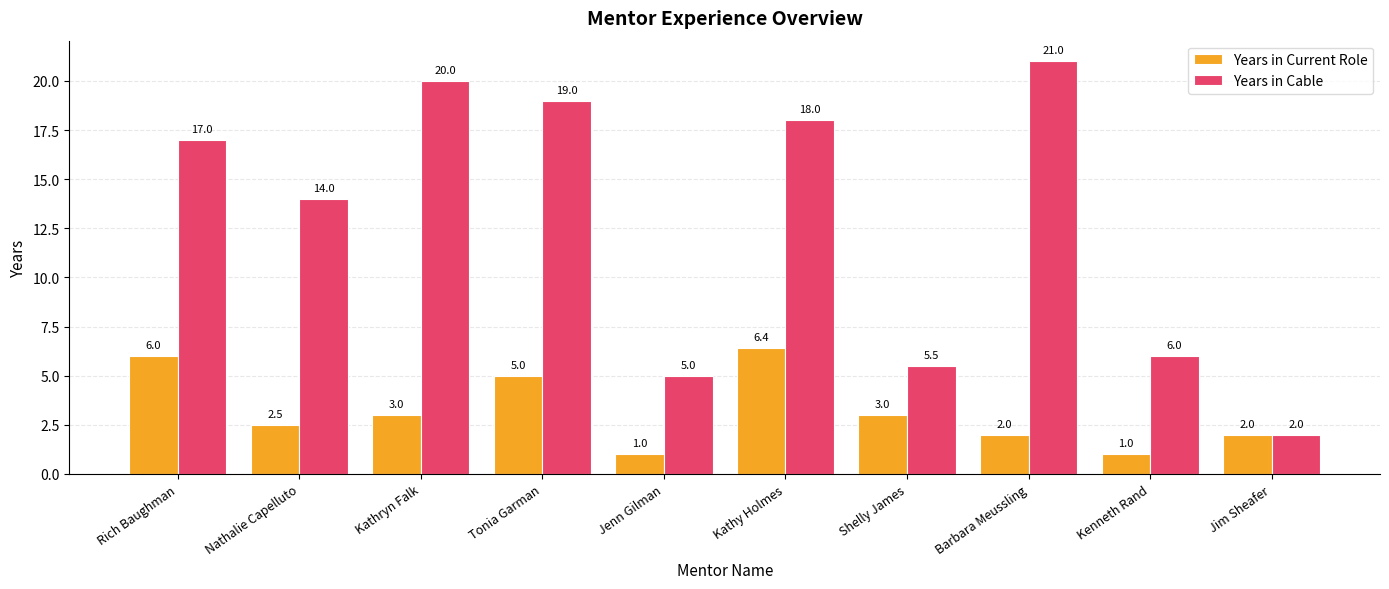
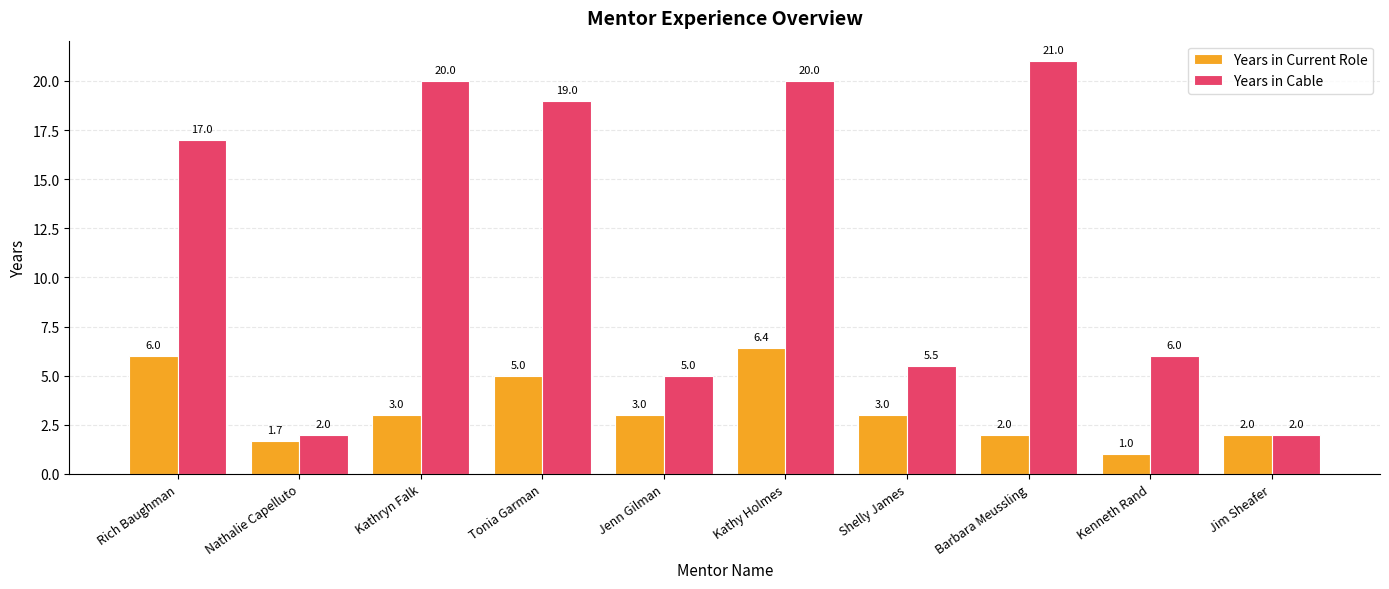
  {
    "Years in Current Role": {
      "Rich Baughman": 6.0,
-     "Nathalie Capelluto": 2.5,
+     "Nathalie Capelluto": 1.7,
      "Kathryn Falk": 3.0,
      "Tonia Garman": 5.0,
-     "Jenn Gilman": 1.0,
+     "Jenn Gilman": 3.0,
      "Kathy Holmes": 6.4,
      "Shelly James": 3.0,
      "Barbara Meussling": 2.0,
      "Kenneth Rand": 1.0,
      "Jim Sheafer": 2.0
    },
    "Years in Cable": {
      "Rich Baughman": 17.0,
-     "Nathalie Capelluto": 14.0,
+     "Nathalie Capelluto": 2.0,
      "Kathryn Falk": 20.0,
      "Tonia Garman": 19.0,
      "Jenn Gilman": 5.0,
-     "Kathy Holmes": 18.0,
+     "Kathy Holmes": 20.0,
      "Shelly James": 5.5,
      "Barbara Meussling": 21.0,
      "Kenneth Rand": 6.0,
      "Jim Sheafer": 2.0
    }
  }
